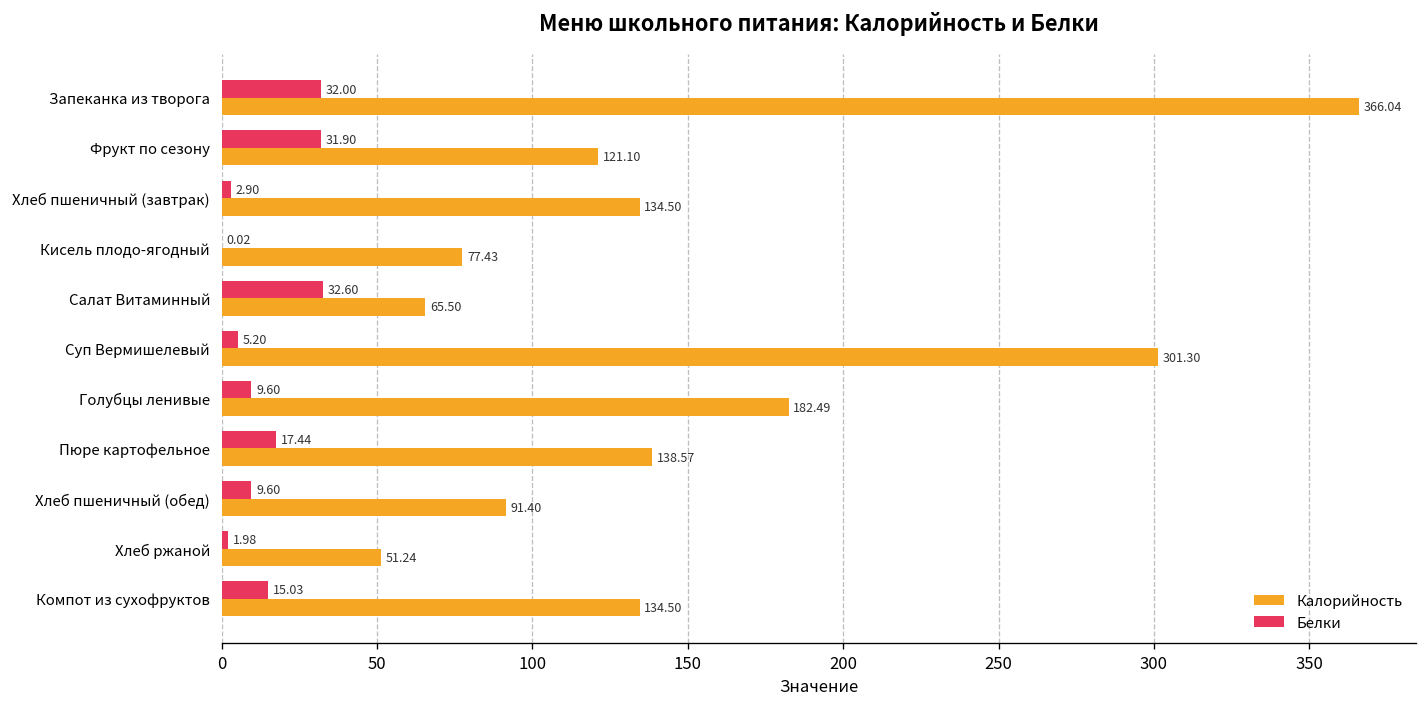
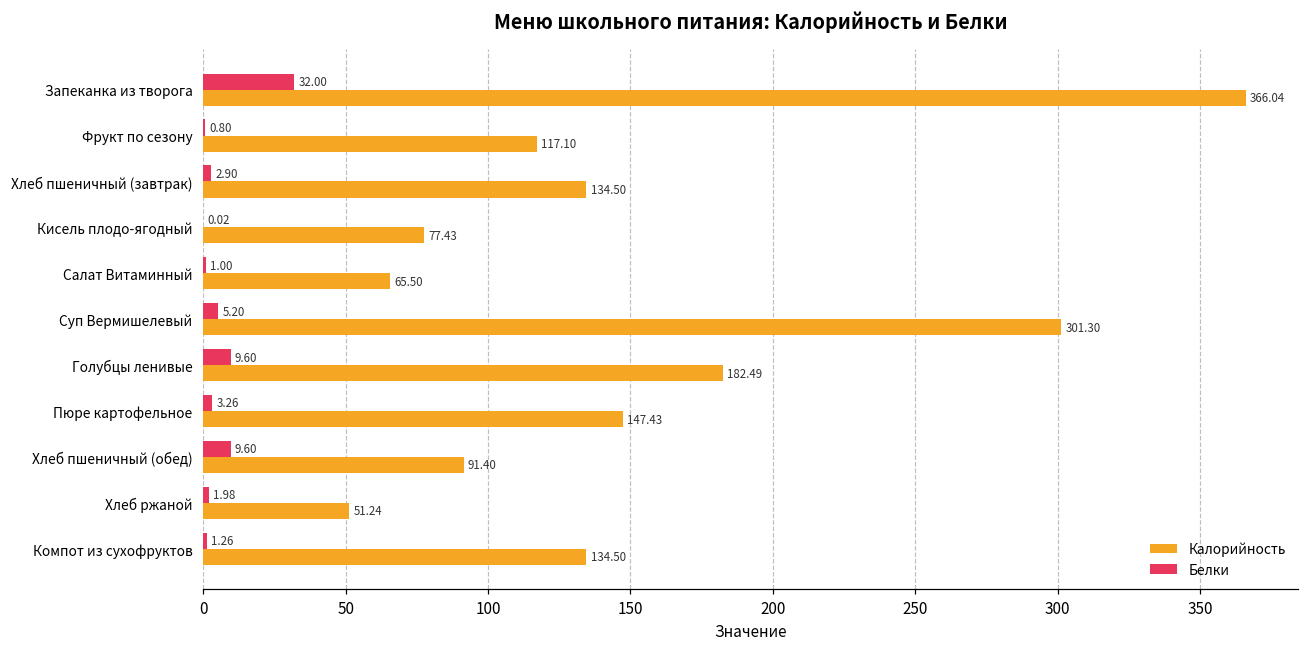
  {
    "Калорийность": {
      "Запеканка из творога": 366.04,
-     "Фрукт по сезону": 121.10,
+     "Фрукт по сезону": 117.10,
      "Хлеб пшеничный (завтрак)": 134.50,
      "Кисель плодо-ягодный": 77.43,
      "Салат Витаминный": 65.50,
      "Суп Вермишелевый": 301.30,
      "Голубцы ленивые": 182.49,
-     "Пюре картофельное": 138.57,
+     "Пюре картофельное": 147.43,
      "Хлеб пшеничный (обед)": 91.40,
      "Хлеб ржаной": 51.24,
      "Компот из сухофруктов": 134.50
    },
    "Белки": {
      "Запеканка из творога": 32.00,
-     "Фрукт по сезону": 31.90,
+     "Фрукт по сезону": 0.80,
      "Хлеб пшеничный (завтрак)": 2.90,
      "Кисель плодо-ягодный": 0.02,
-     "Салат Витаминный": 32.60,
+     "Салат Витаминный": 1.00,
      "Суп Вермишелевый": 5.20,
      "Голубцы ленивые": 9.60,
-     "Пюре картофельное": 17.44,
+     "Пюре картофельное": 3.26,
      "Хлеб пшеничный (обед)": 9.60,
      "Хлеб ржаной": 1.98,
-     "Компот из сухофруктов": 15.03
+     "Компот из сухофруктов": 1.26
    }
  }
